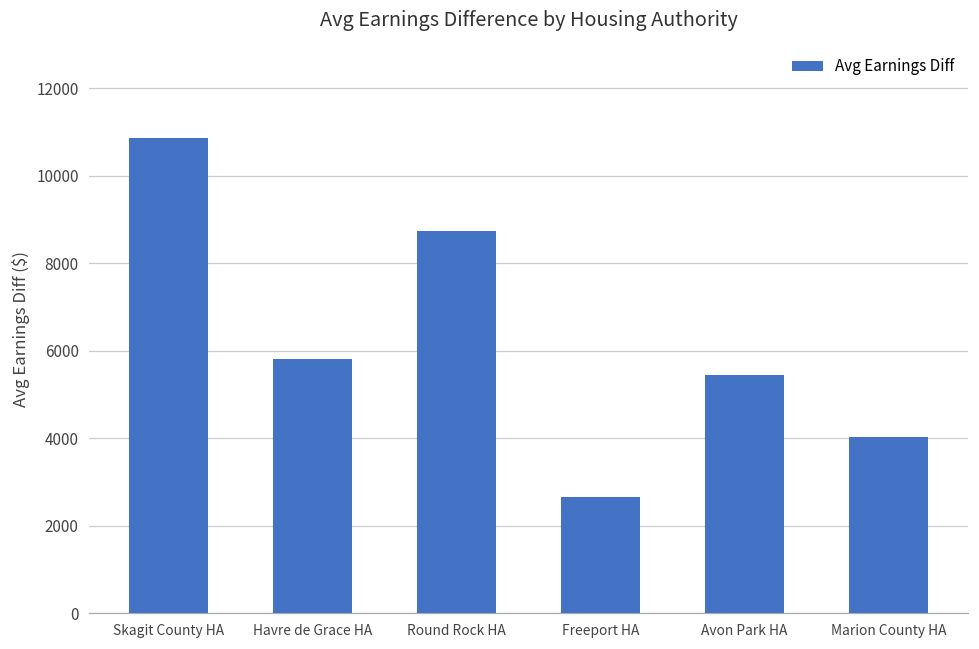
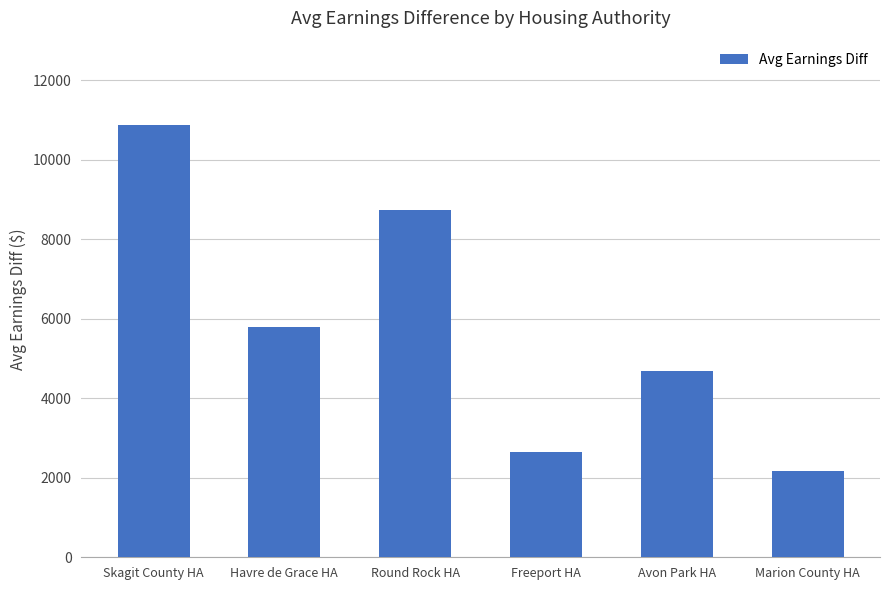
  {
    "Skagit County HA": 10900,
    "Havre de Grace HA": 5800,
    "Round Rock HA": 8700,
    "Freeport HA": 2700,
-   "Avon Park HA": 5400,
-   "Marion County HA": 4000
+   "Avon Park HA": 4700,
+   "Marion County HA": 2200
  }
